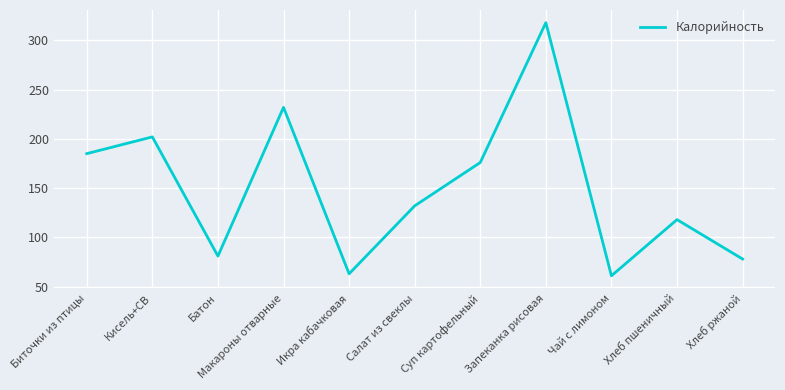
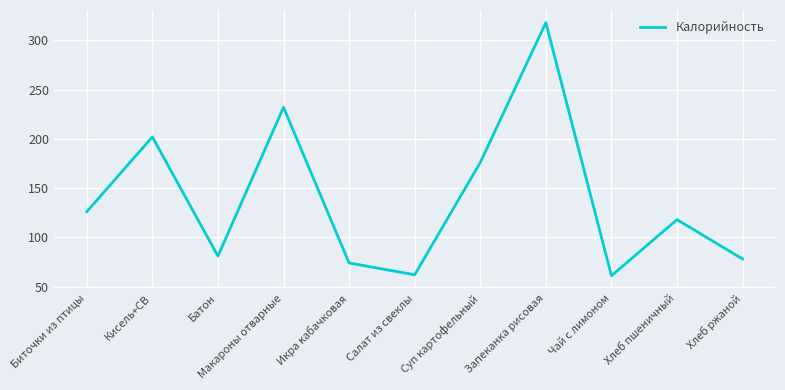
  {
-   "Биточки из птицы": 190,
+   "Биточки из птицы": 130,
    "Кисель+СВ": 200,
    "Батон": 80,
    "Макароны отварные": 230,
-   "Икра кабачковая": 60,
-   "Салат из свеклы": 130,
+   "Икра кабачковая": 70,
+   "Салат из свеклы": 60,
    "Суп картофельный": 180,
    "Запеканка рисовая": 320,
    "Чай с лимоном": 60,
    "Хлеб пшеничный": 120,
    "Хлеб ржаной": 80
  }
